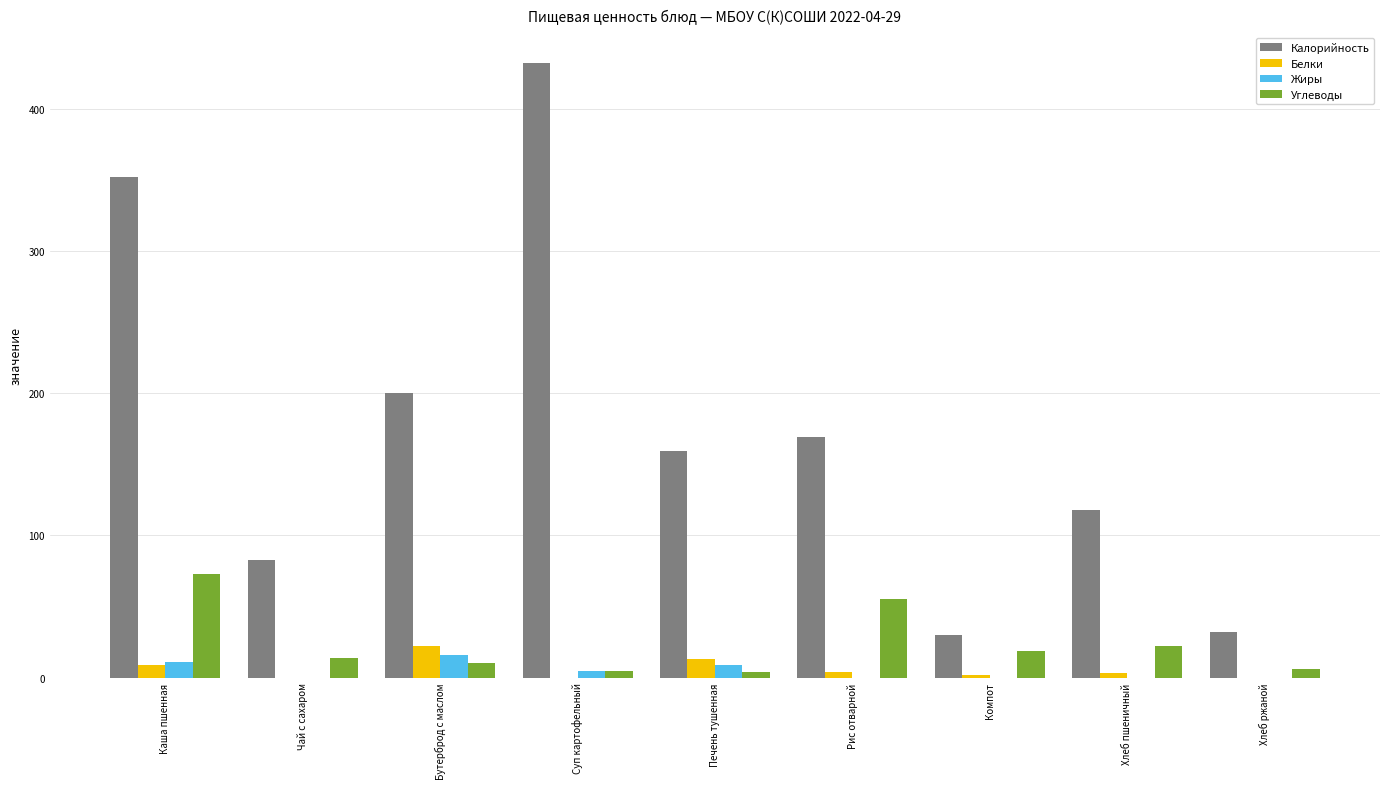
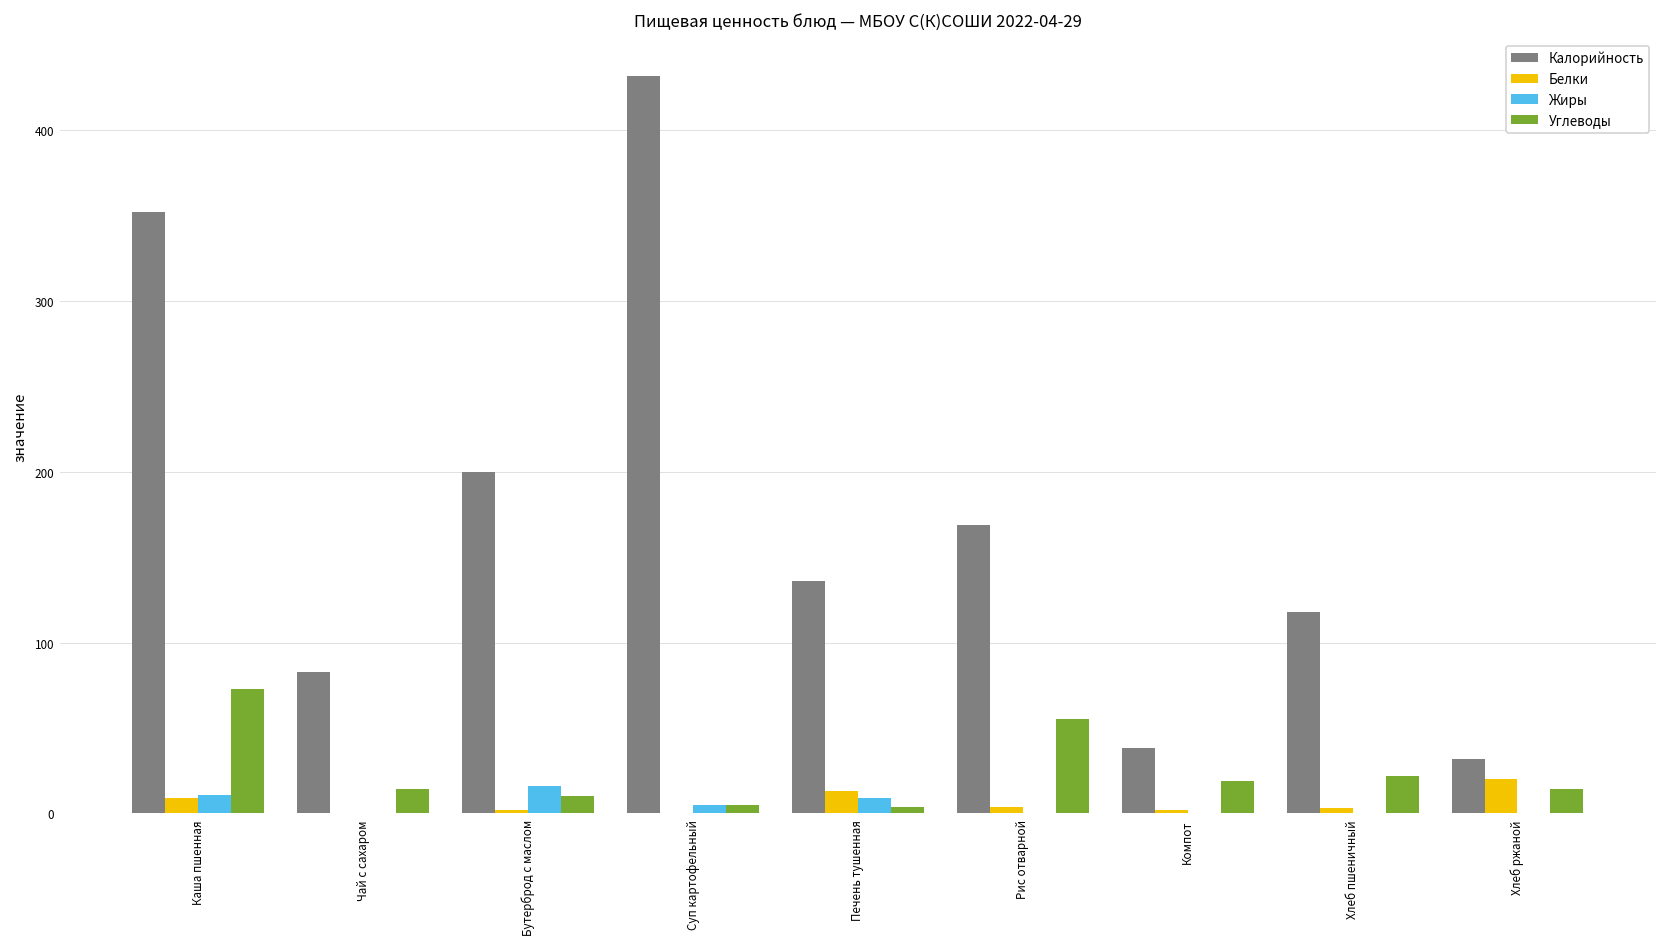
  {
    "Калорийность": {
      "Каша пшенная": 352,
      "Чай с сахаром": 83,
      "Бутерброд с маслом": 200,
      "Суп картофельный": 432,
-     "Печень тушенная": 159,
+     "Печень тушенная": 136,
      "Рис отварной": 169,
-     "Компот": 30,
+     "Компот": 38,
      "Хлеб пшеничный": 118,
      "Хлеб ржаной": 32
    },
    "Белки": {
      "Каша пшенная": 9,
      "Чай с сахаром": 0,
-     "Бутерброд с маслом": 22,
+     "Бутерброд с маслом": 2,
      "Суп картофельный": 0,
      "Печень тушенная": 13,
      "Рис отварной": 4,
      "Компот": 2,
      "Хлеб пшеничный": 3,
-     "Хлеб ржаной": 0
+     "Хлеб ржаной": 20
    },
    "Жиры": {
      "Каша пшенная": 11,
      "Чай с сахаром": 0,
      "Бутерброд с маслом": 16,
      "Суп картофельный": 5,
      "Печень тушенная": 9,
      "Рис отварной": 0,
      "Компот": 0,
      "Хлеб пшеничный": 0,
      "Хлеб ржаной": 0
    },
    "Углеводы": {
      "Каша пшенная": 73,
      "Чай с сахаром": 14,
      "Бутерброд с маслом": 10,
      "Суп картофельный": 5,
      "Печень тушенная": 4,
      "Рис отварной": 55,
      "Компот": 19,
      "Хлеб пшеничный": 22,
-     "Хлеб ржаной": 6
+     "Хлеб ржаной": 14
    }
  }
